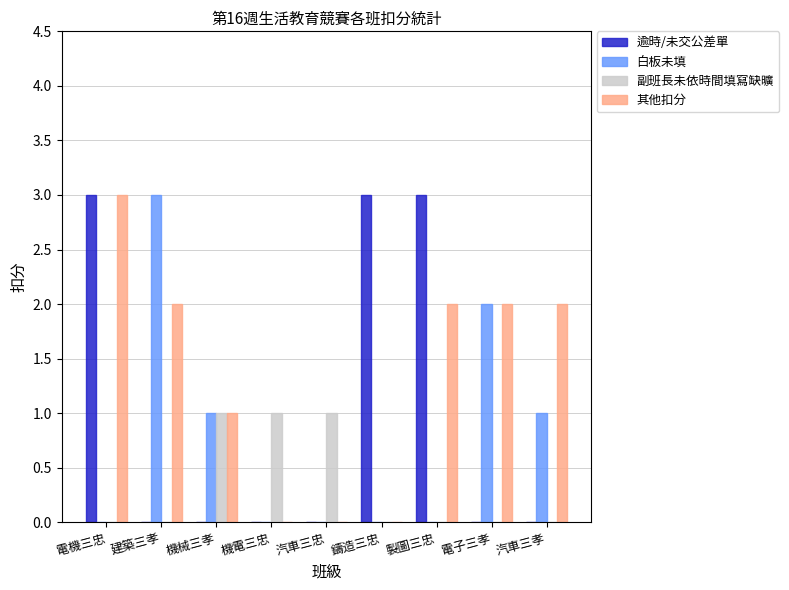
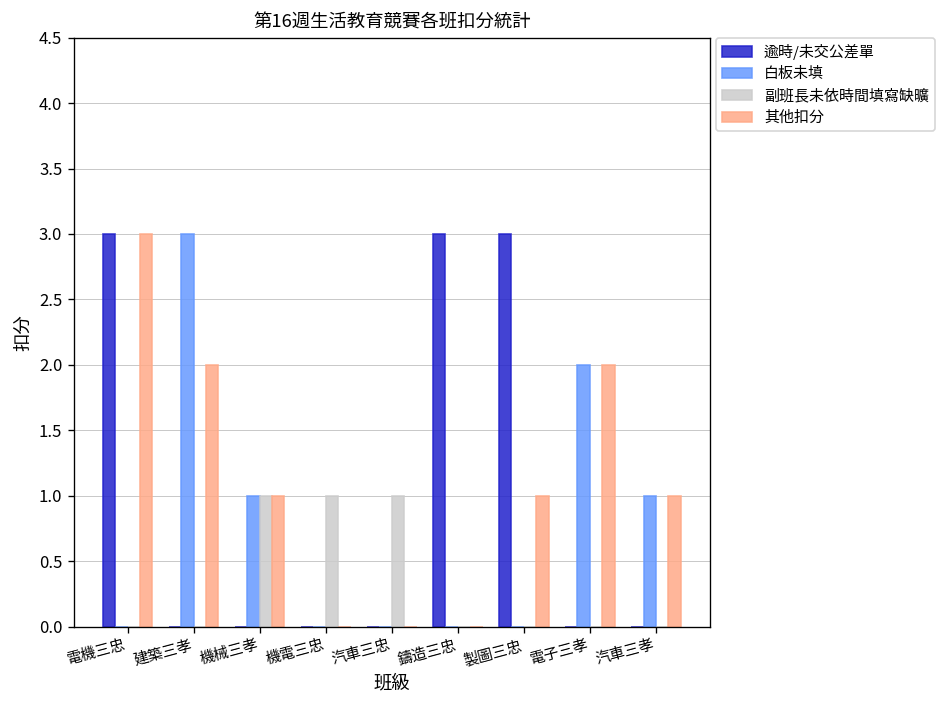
  {
    "逾時/未交公差單": {
      "電機三忠": 3.00,
      "建築三孝": 0.00,
      "機械三孝": 0.00,
      "機電三忠": 0.00,
      "汽車三忠": 0.00,
      "鑄造三忠": 3.00,
      "製圖三忠": 3.00,
      "電子三孝": 0.00,
      "汽車三孝": 0.00
    },
    "白板未填": {
      "電機三忠": 0.00,
      "建築三孝": 3.00,
      "機械三孝": 1.00,
      "機電三忠": 0.00,
      "汽車三忠": 0.00,
      "鑄造三忠": 0.00,
      "製圖三忠": 0.00,
      "電子三孝": 2.00,
      "汽車三孝": 1.00
    },
    "副班長未依時間填寫缺曠": {
      "電機三忠": 0.00,
      "建築三孝": 0.00,
      "機械三孝": 1.00,
      "機電三忠": 1.00,
      "汽車三忠": 1.00,
      "鑄造三忠": 0.00,
      "製圖三忠": 0.00,
      "電子三孝": 0.00,
      "汽車三孝": 0.00
    },
    "其他扣分": {
      "電機三忠": 3.00,
      "建築三孝": 2.00,
      "機械三孝": 1.00,
      "機電三忠": 0.00,
      "汽車三忠": 0.00,
      "鑄造三忠": 0.00,
-     "製圖三忠": 2.00,
+     "製圖三忠": 1.00,
      "電子三孝": 2.00,
-     "汽車三孝": 2.00
+     "汽車三孝": 1.00
    }
  }
